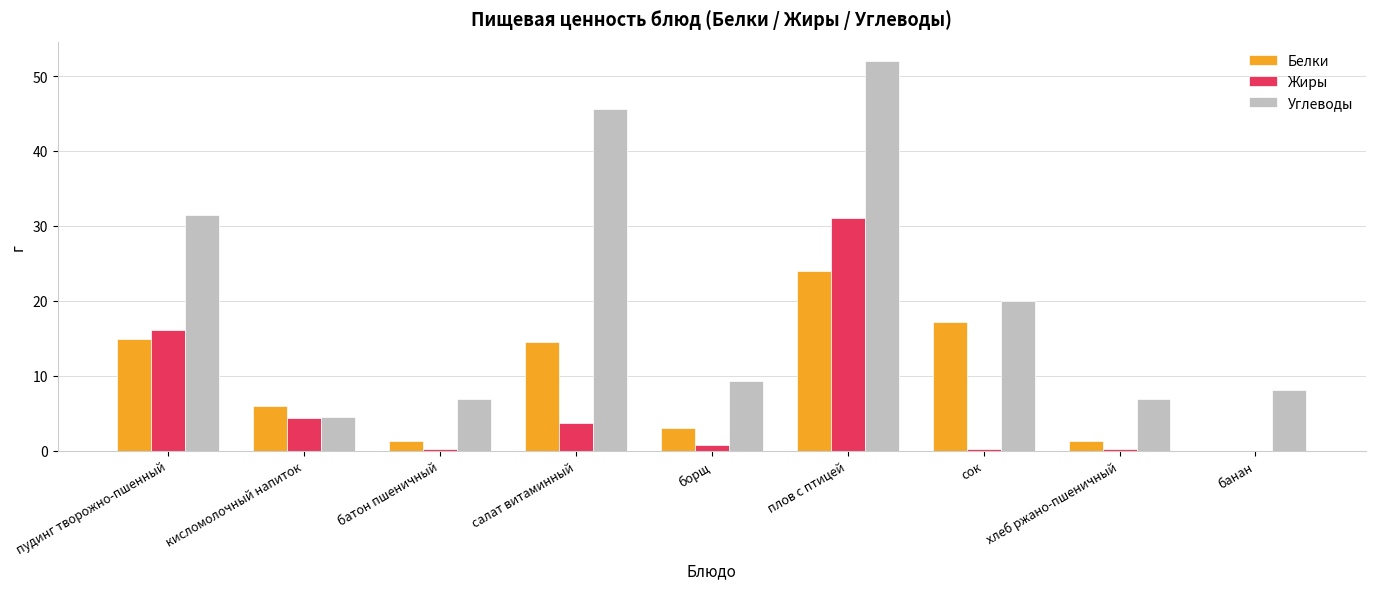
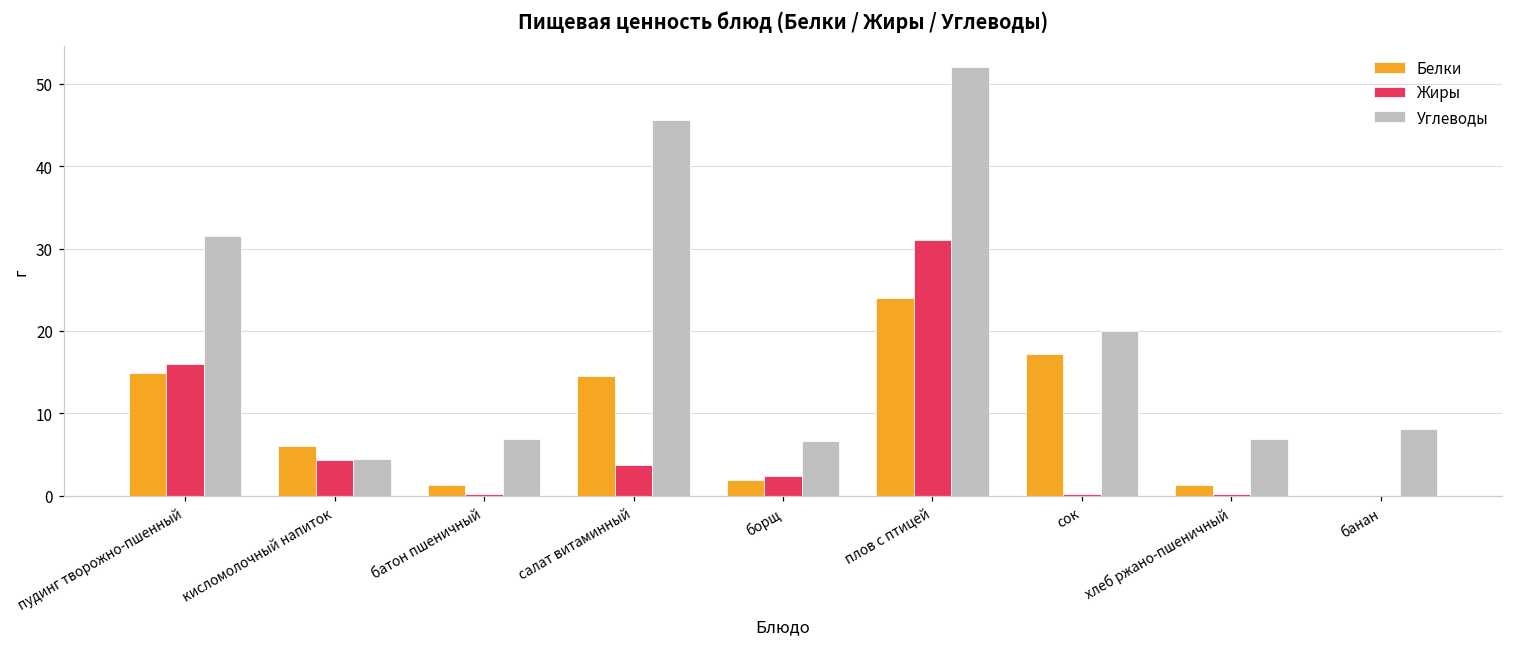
  {
    "Белки": {
      "пудинг творожно-пшенный": 15,
      "кисломолочный напиток": 6,
      "батон пшеничный": 1,
      "салат витаминный": 15,
-     "борщ": 3,
+     "борщ": 2,
      "плов с птицей": 24,
      "сок": 17,
      "хлеб ржано-пшеничный": 1,
      "банан": 0
    },
    "Жиры": {
      "пудинг творожно-пшенный": 16,
      "кисломолочный напиток": 4,
      "салат витаминный": 4,
-     "борщ": 1,
+     "борщ": 2,
      "плов с птицей": 31,
      "банан": 0
    },
    "Углеводы": {
      "пудинг творожно-пшенный": 32,
      "кисломолочный напиток": 5,
      "батон пшеничный": 7,
      "салат витаминный": 46,
-     "борщ": 9,
+     "борщ": 7,
      "плов с птицей": 52,
      "сок": 20,
      "хлеб ржано-пшеничный": 7,
      "банан": 8
    }
  }
